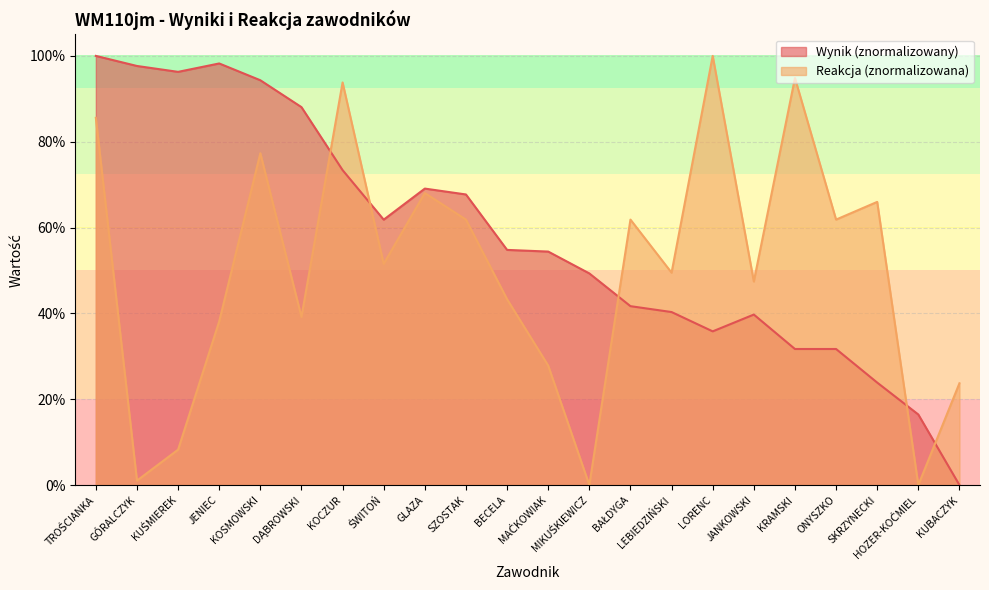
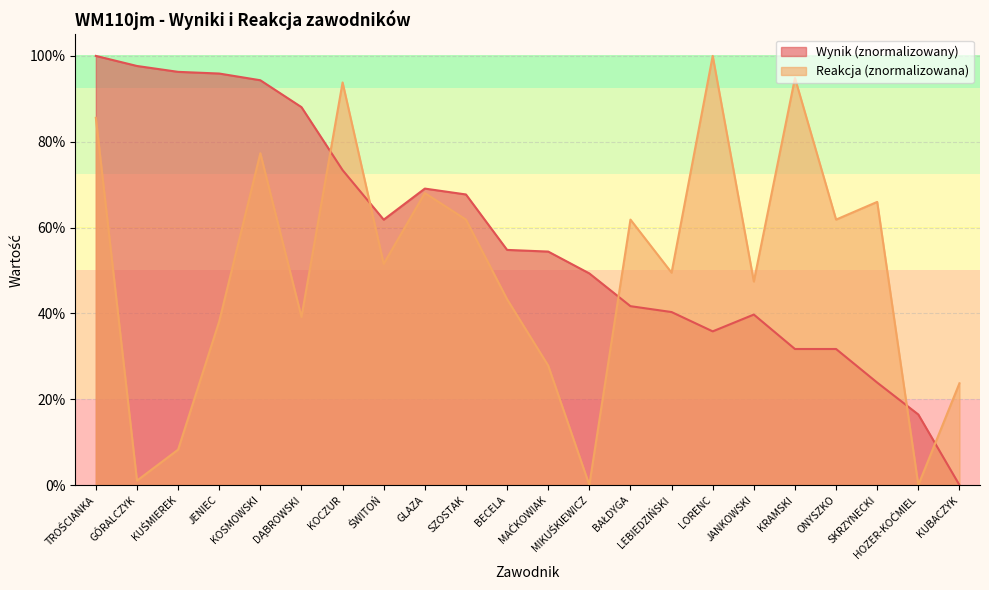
  {
    "Wynik (znormalizowany)": {
      "TROŚCIANKA": "100%",
      "GÓRALCZYK": "98%",
      "KUŚMIEREK": "96%",
-     "JENIEC": "98%",
+     "JENIEC": "96%",
      "KOSMOWSKI": "94%",
      "DĄBROWSKI": "88%",
      "KOCZUR": "73%",
      "ŚWITOŃ": "62%",
      "GLAZA": "69%",
      "SZOSTAK": "68%",
      "BECELA": "55%",
      "MAĆKOWIAK": "54%",
      "MIKUŚKIEWICZ": "49%",
      "BAŁDYGA": "42%",
      "LEBIEDZIŃSKI": "40%",
      "LORENC": "36%",
      "JANKOWSKI": "40%",
      "KRAMSKI": "32%",
      "ONYSZKO": "32%",
      "SKRZYNECKI": "24%",
      "HOZER-KOĆMIEL": "16%",
      "KUBACZYK": "0%"
    },
    "Reakcja (znormalizowana)": {
      "TROŚCIANKA": "86%",
      "GÓRALCZYK": "1%",
      "KUŚMIEREK": "8%",
      "JENIEC": "38%",
      "KOSMOWSKI": "77%",
      "DĄBROWSKI": "39%",
      "KOCZUR": "94%",
      "ŚWITOŃ": "52%",
      "GLAZA": "68%",
      "SZOSTAK": "62%",
      "BECELA": "43%",
      "MAĆKOWIAK": "28%",
      "MIKUŚKIEWICZ": "0%",
      "BAŁDYGA": "62%",
      "LEBIEDZIŃSKI": "49%",
      "LORENC": "100%",
      "JANKOWSKI": "47%",
      "ONYSZKO": "62%",
      "SKRZYNECKI": "66%",
      "HOZER-KOĆMIEL": "0%",
      "KUBACZYK": "24%"
    }
  }
